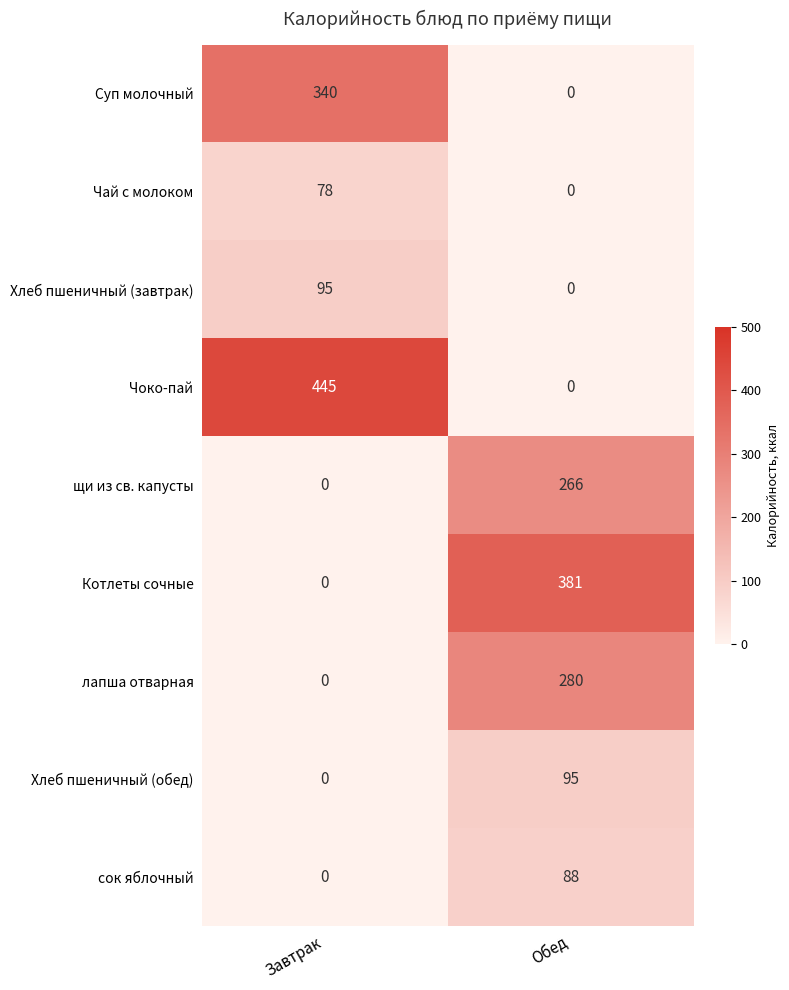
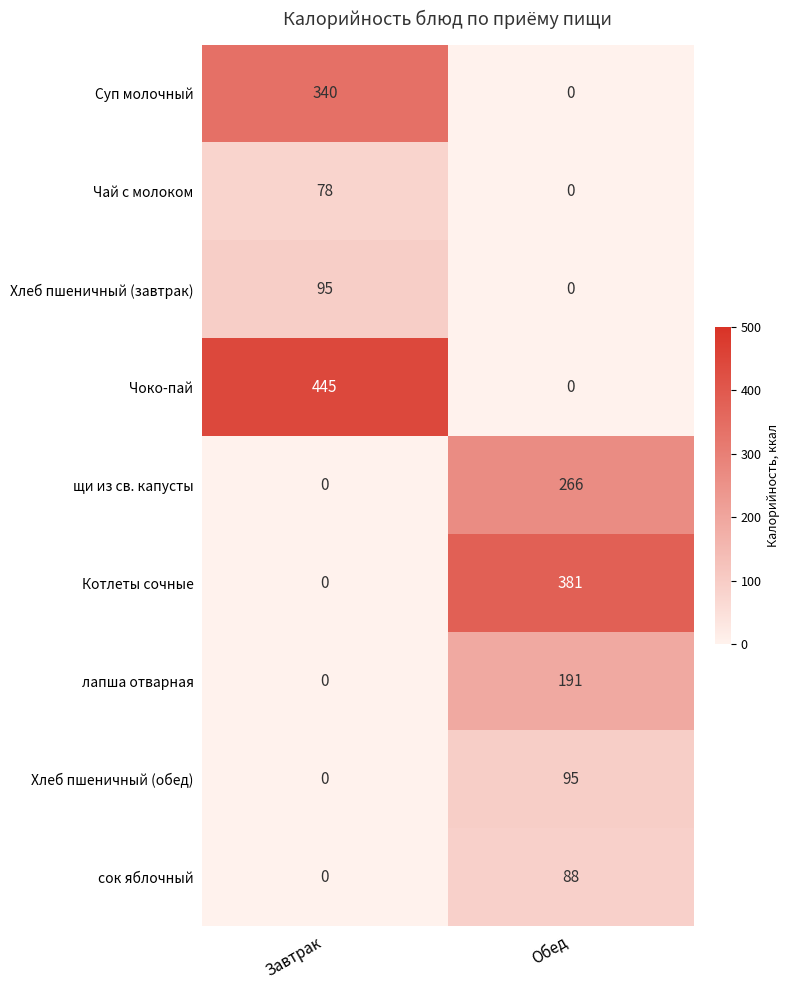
  {
    "Суп молочный": {
      "Завтрак": 340,
      "Обед": 0
    },
    "Чай с молоком": {
      "Завтрак": 78,
      "Обед": 0
    },
    "Хлеб пшеничный (завтрак)": {
      "Завтрак": 95,
      "Обед": 0
    },
    "Чоко-пай": {
      "Завтрак": 445,
      "Обед": 0
    },
    "щи из св. капусты": {
      "Завтрак": 0,
      "Обед": 266
    },
    "Котлеты сочные": {
      "Завтрак": 0,
      "Обед": 381
    },
    "лапша отварная": {
      "Завтрак": 0,
-     "Обед": 280
+     "Обед": 191
    },
    "Хлеб пшеничный (обед)": {
      "Завтрак": 0,
      "Обед": 95
    },
    "сок яблочный": {
      "Завтрак": 0,
      "Обед": 88
    }
  }
